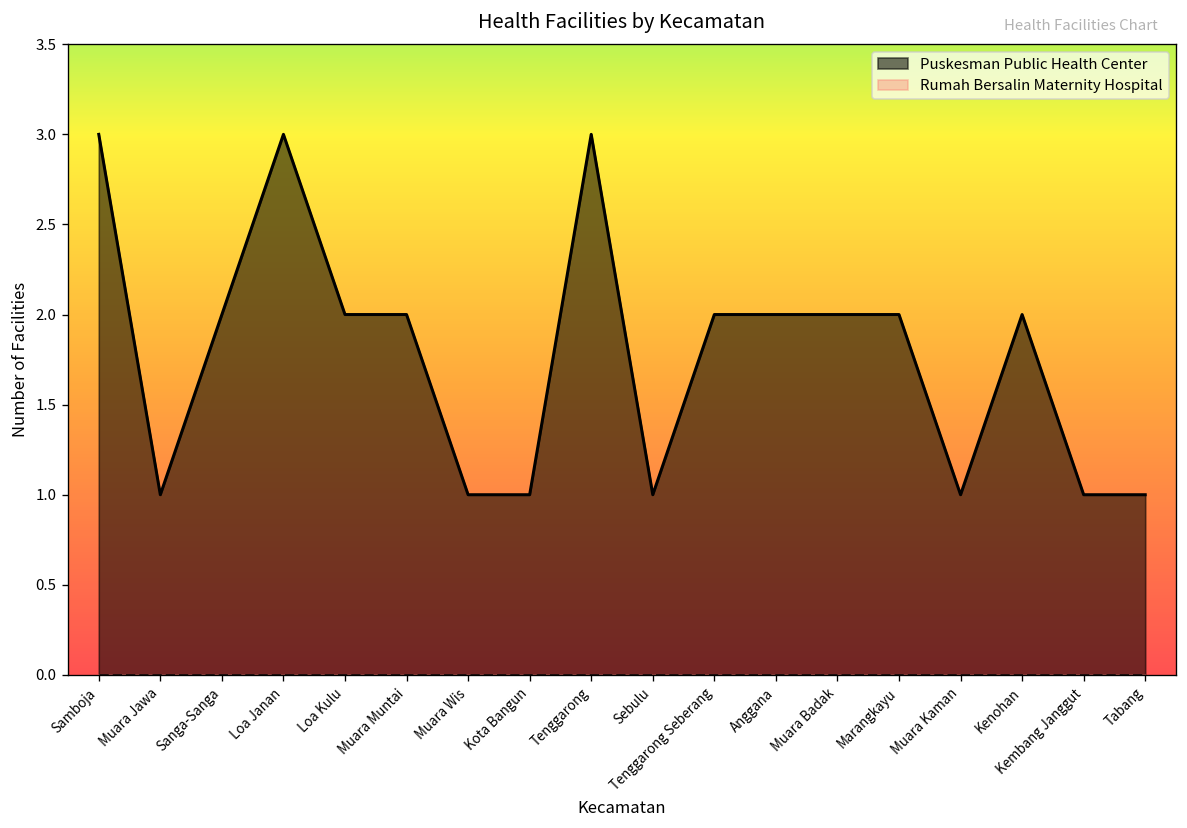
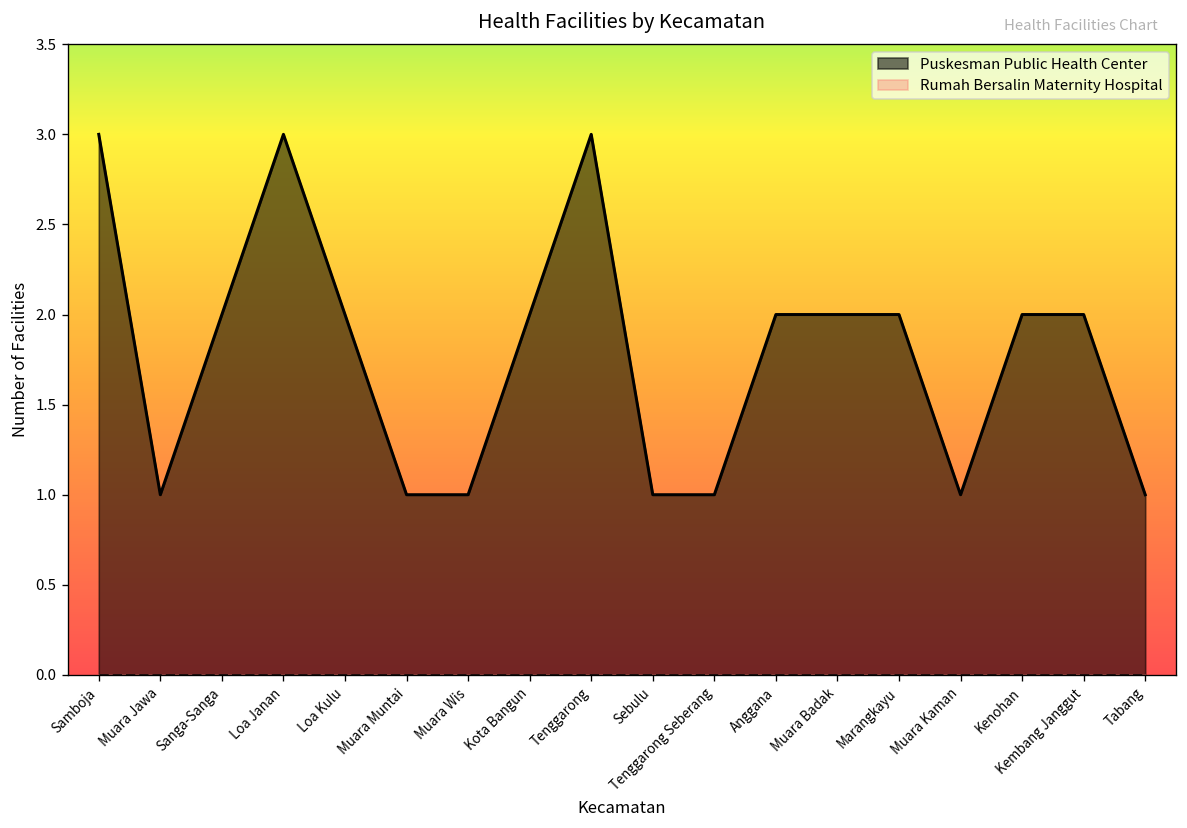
  {
    "Puskesman Public Health Center": {
      "Samboja": 3,
      "Muara Jawa": 1,
      "Sanga-Sanga": 2,
      "Loa Janan": 3,
      "Loa Kulu": 2,
-     "Muara Muntai": 2,
+     "Muara Muntai": 1,
      "Muara Wis": 1,
-     "Kota Bangun": 1,
+     "Kota Bangun": 2,
      "Tenggarong": 3,
      "Sebulu": 1,
-     "Tenggarong Seberang": 2,
+     "Tenggarong Seberang": 1,
      "Anggana": 2,
      "Muara Badak": 2,
      "Marangkayu": 2,
      "Muara Kaman": 1,
      "Kenohan": 2,
-     "Kembang Janggut": 1,
+     "Kembang Janggut": 2,
      "Tabang": 1
    },
    "Rumah Bersalin Maternity Hospital": {
      "Samboja": 0,
      "Muara Jawa": 0,
      "Sanga-Sanga": 0,
      "Loa Janan": 0,
      "Loa Kulu": 0,
      "Muara Muntai": 0,
      "Muara Wis": 0,
      "Kota Bangun": 0,
      "Tenggarong": 0,
      "Sebulu": 0,
      "Tenggarong Seberang": 0,
      "Anggana": 0,
      "Muara Badak": 0,
      "Marangkayu": 0,
      "Muara Kaman": 0,
      "Kenohan": 0,
      "Kembang Janggut": 0,
      "Tabang": 0
    }
  }
